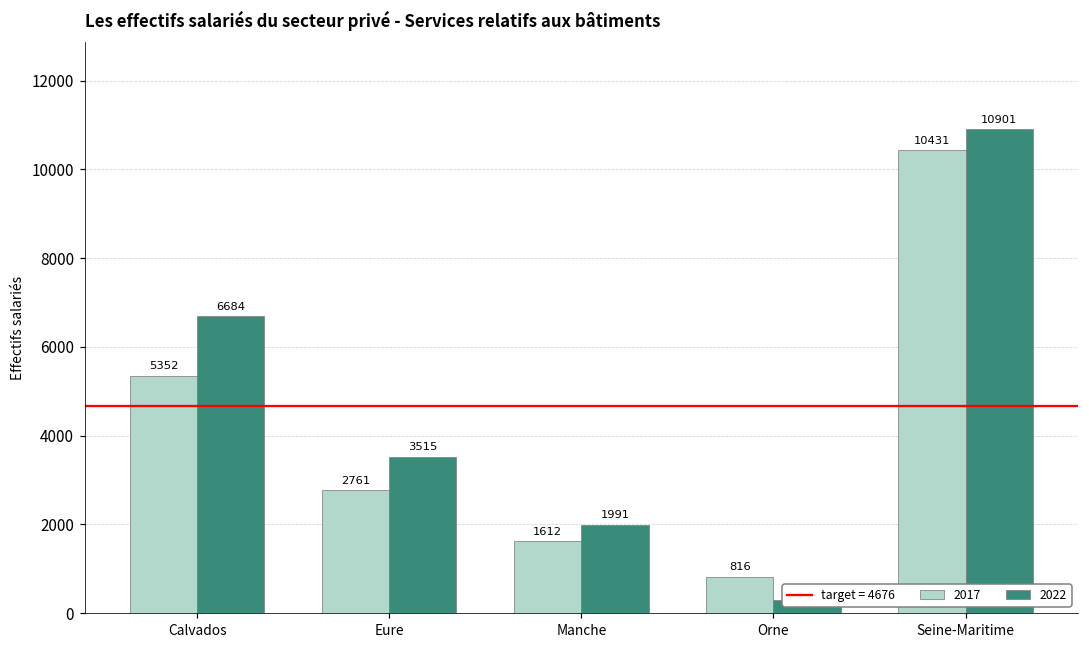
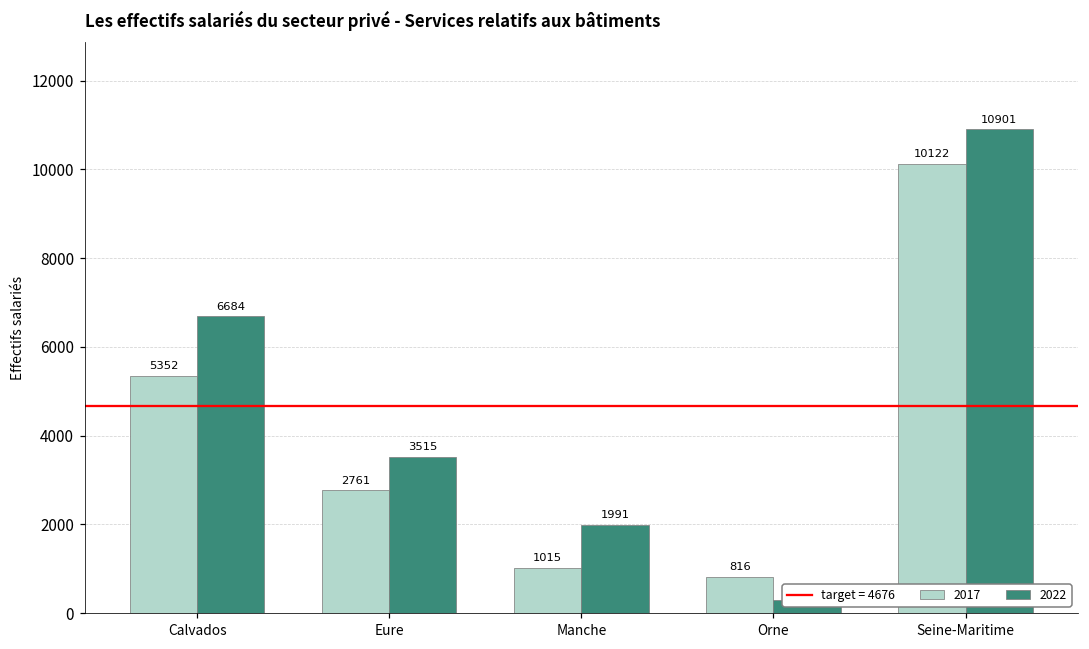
  {
    "2017": {
      "Calvados": 5352,
      "Eure": 2761,
-     "Manche": 1612,
+     "Manche": 1015,
      "Orne": 816,
-     "Seine-Maritime": 10431
+     "Seine-Maritime": 10122
    },
    "2022": {
      "Calvados": 6684,
      "Eure": 3515,
      "Manche": 1991,
      "Seine-Maritime": 10901
    }
  }
